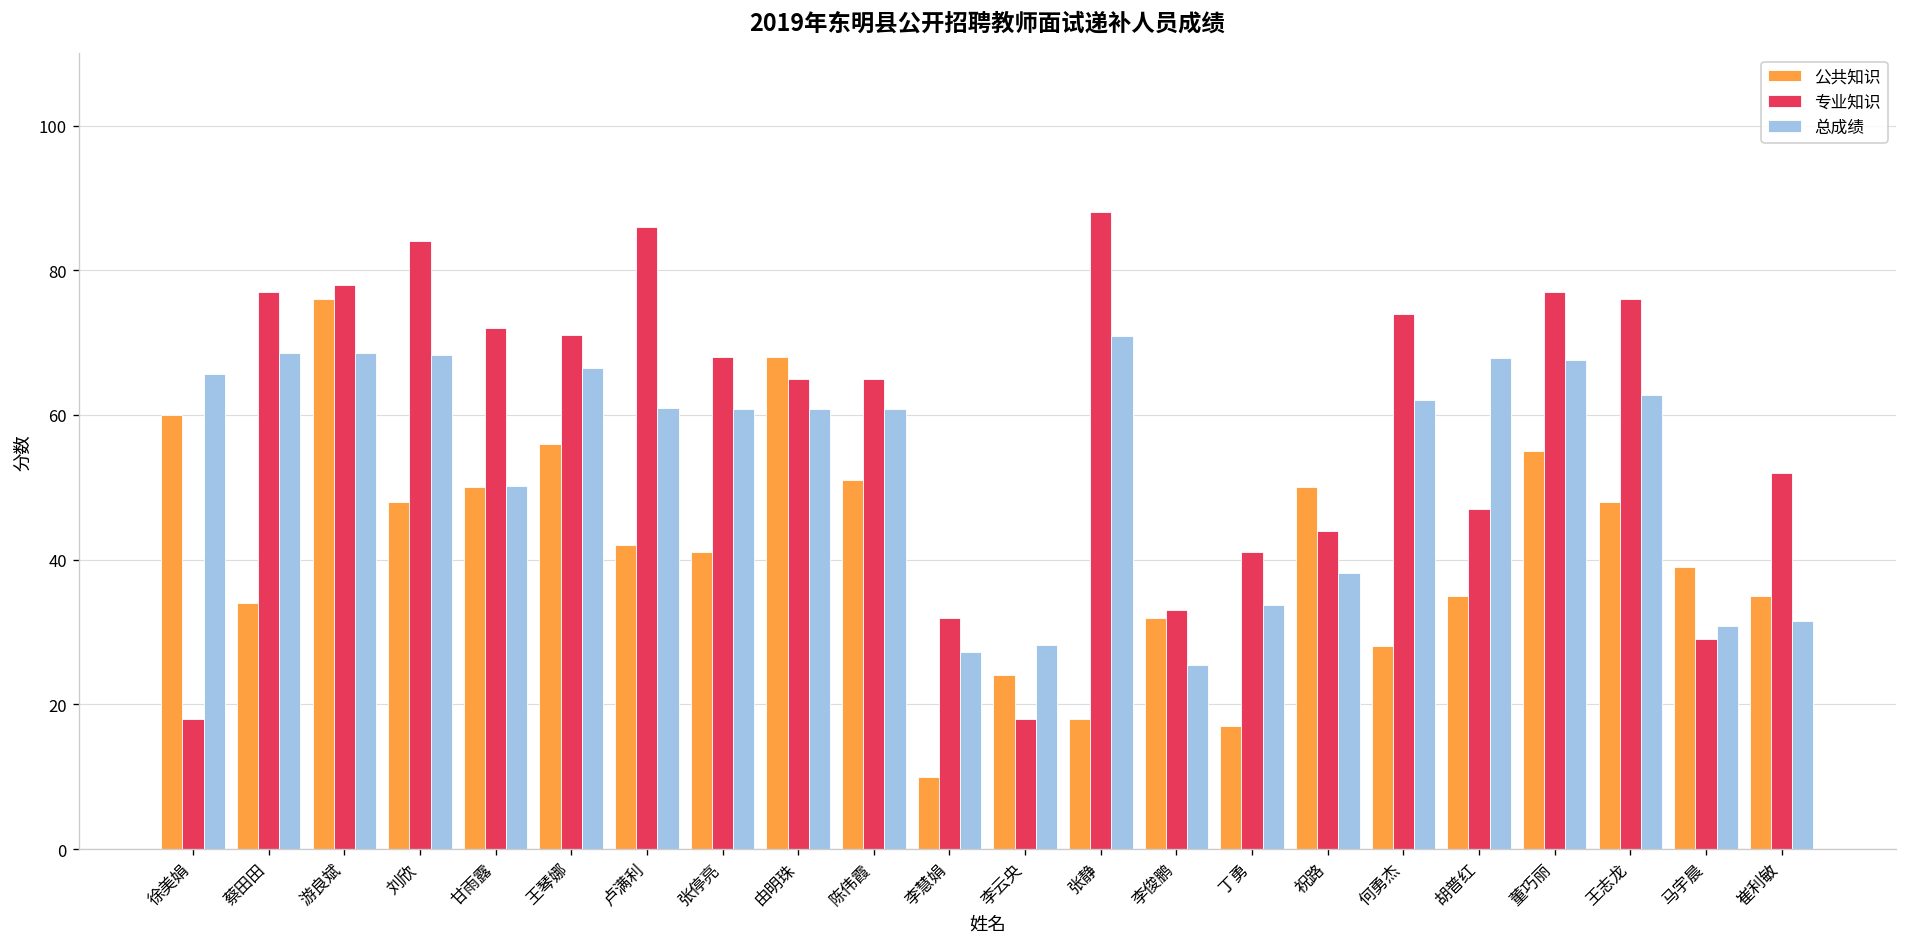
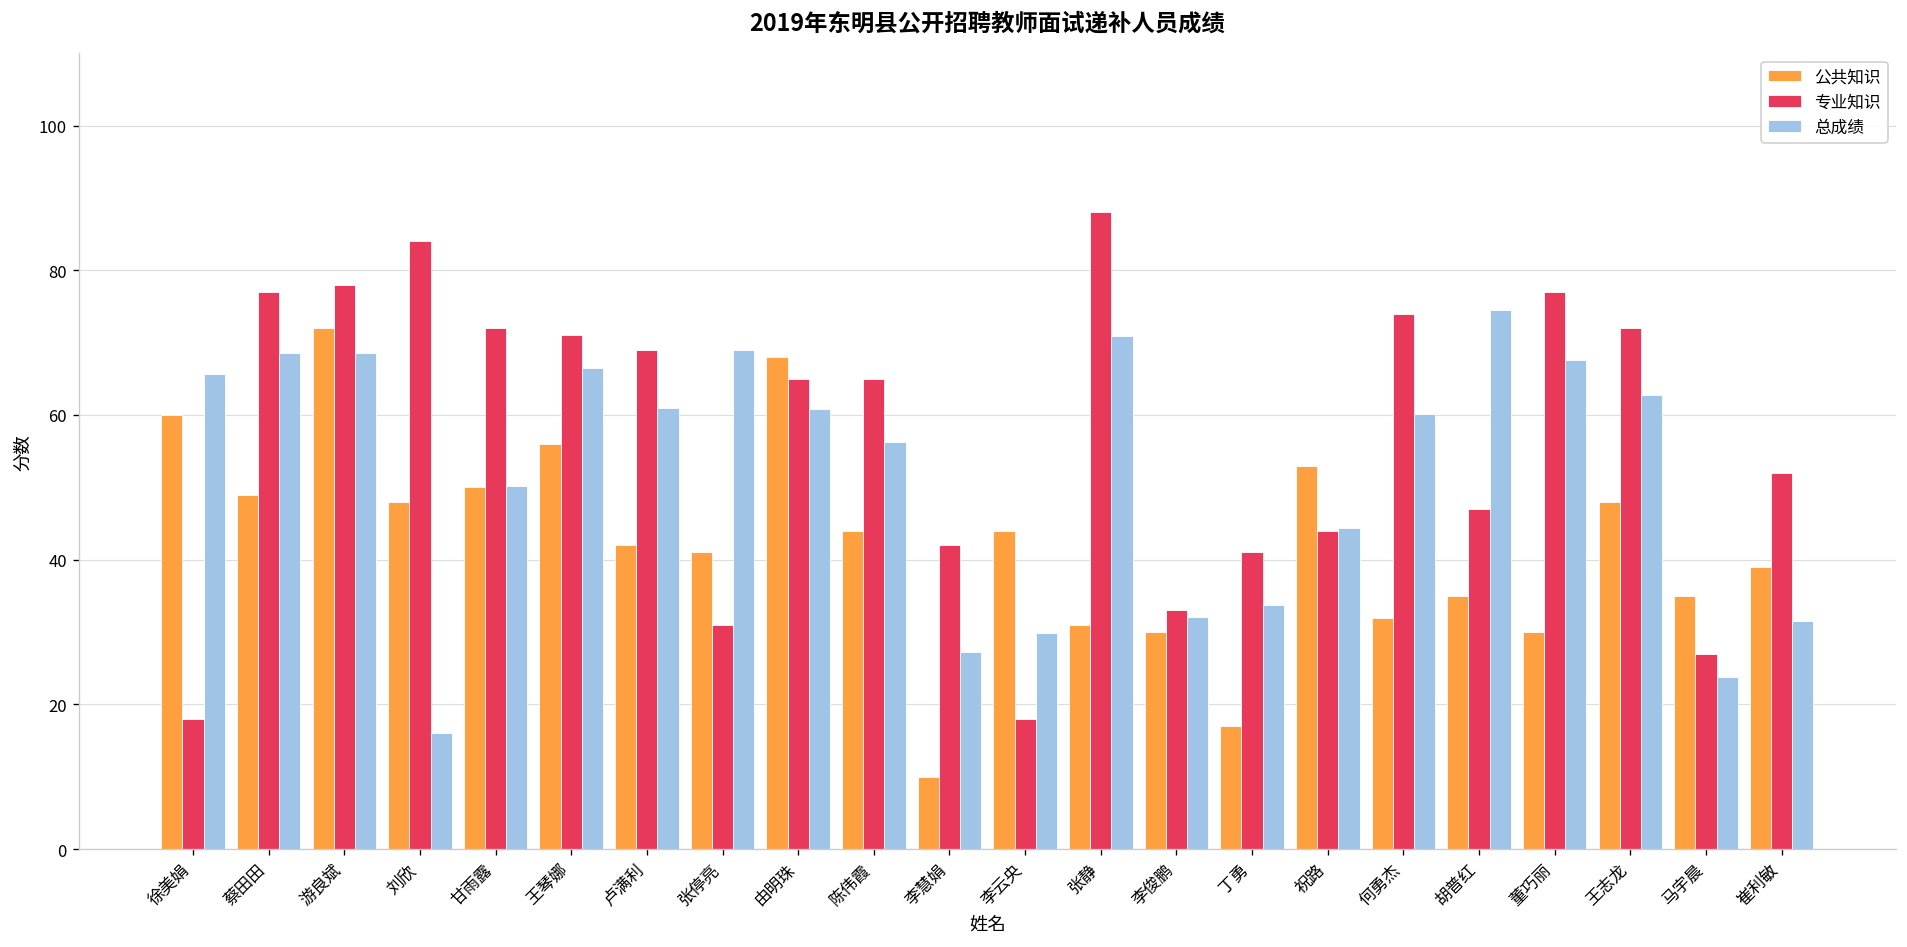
  {
    "公共知识": {
      "徐美娟": 60,
-     "蔡田田": 34,
-     "游良斌": 76,
+     "蔡田田": 49,
+     "游良斌": 72,
      "刘欣": 48,
      "甘雨露": 50,
      "王琴娜": 56,
      "卢满利": 42,
      "张停亮": 41,
      "由明珠": 68,
-     "陈伟霞": 51,
+     "陈伟霞": 44,
      "李慧娟": 10,
-     "李云央": 24,
-     "张静": 18,
-     "李俊鹏": 32,
+     "李云央": 44,
+     "张静": 31,
+     "李俊鹏": 30,
      "丁勇": 17,
-     "祝路": 50,
-     "何勇杰": 28,
+     "祝路": 53,
+     "何勇杰": 32,
      "胡普红": 35,
-     "董巧丽": 55,
+     "董巧丽": 30,
      "王志龙": 48,
-     "马宇晨": 39,
-     "崔利敏": 35
+     "马宇晨": 35,
+     "崔利敏": 39
    },
    "专业知识": {
      "徐美娟": 18,
      "蔡田田": 77,
      "游良斌": 78,
      "刘欣": 84,
      "甘雨露": 72,
      "王琴娜": 71,
-     "卢满利": 86,
-     "张停亮": 68,
+     "卢满利": 69,
+     "张停亮": 31,
      "由明珠": 65,
      "陈伟霞": 65,
-     "李慧娟": 32,
+     "李慧娟": 42,
      "李云央": 18,
      "张静": 88,
      "李俊鹏": 33,
      "丁勇": 41,
      "祝路": 44,
      "何勇杰": 74,
      "胡普红": 47,
      "董巧丽": 77,
-     "王志龙": 76,
-     "马宇晨": 29,
+     "王志龙": 72,
+     "马宇晨": 27,
      "崔利敏": 52
    },
    "总成绩": {
      "徐美娟": 66,
      "蔡田田": 69,
      "游良斌": 69,
-     "刘欣": 68,
+     "刘欣": 16,
      "甘雨露": 50,
      "王琴娜": 67,
      "卢满利": 61,
-     "张停亮": 61,
+     "张停亮": 69,
      "由明珠": 61,
-     "陈伟霞": 61,
+     "陈伟霞": 56,
      "李慧娟": 27,
-     "李云央": 28,
+     "李云央": 30,
      "张静": 71,
-     "李俊鹏": 26,
+     "李俊鹏": 32,
      "丁勇": 34,
-     "祝路": 38,
-     "何勇杰": 62,
-     "胡普红": 68,
+     "祝路": 44,
+     "何勇杰": 60,
+     "胡普红": 75,
      "董巧丽": 68,
      "王志龙": 63,
-     "马宇晨": 31,
+     "马宇晨": 24,
      "崔利敏": 32
    }
  }
